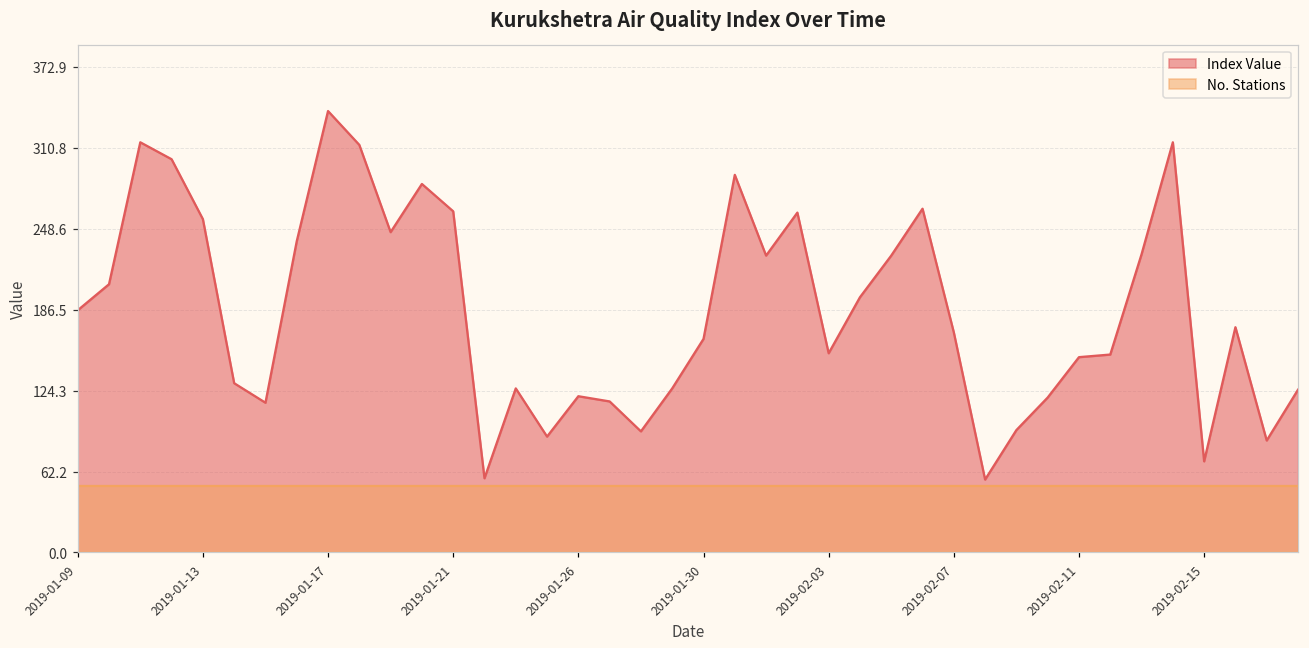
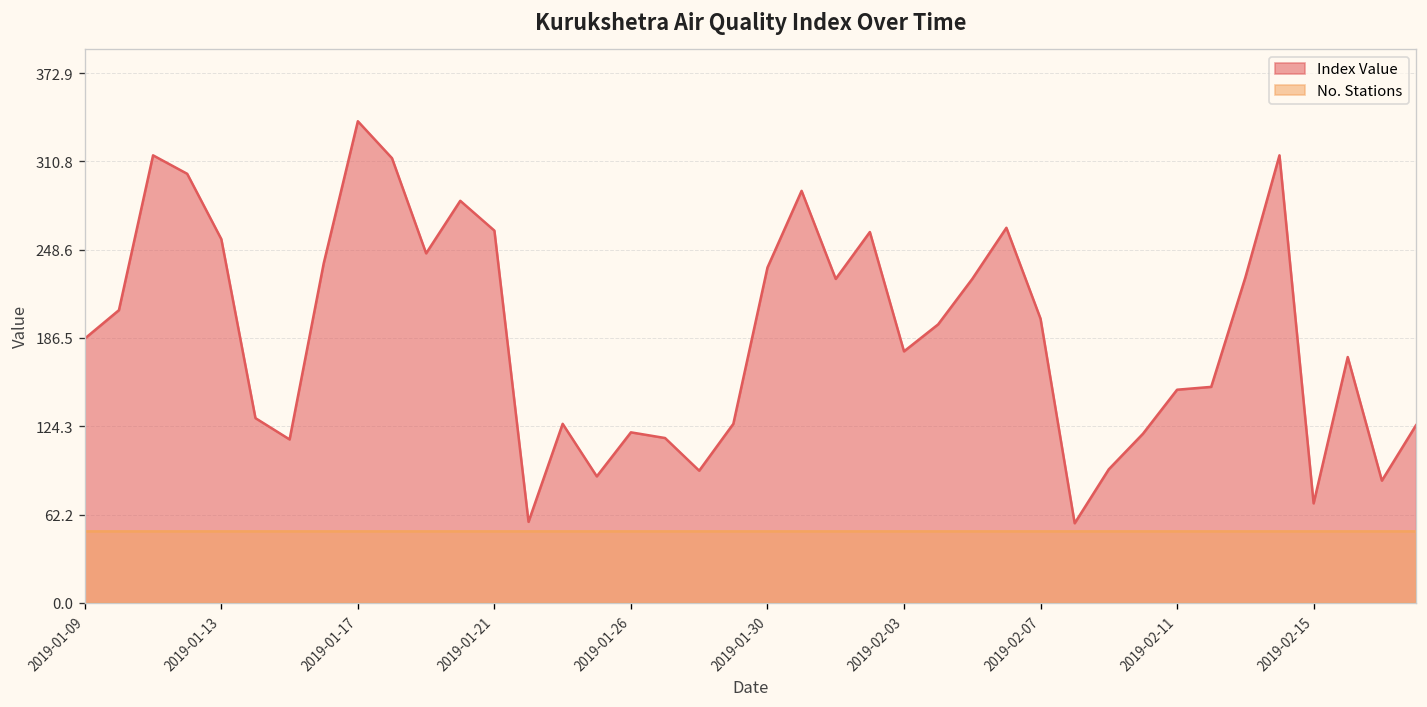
  {
    "Index Value": {
      "2019-01-09": 186,
      "2019-01-13": 256,
      "2019-01-17": 339,
      "2019-01-21": 262,
      "2019-01-26": 120,
-     "2019-01-30": 164,
-     "2019-02-03": 153,
-     "2019-02-07": 169,
+     "2019-01-30": 236,
+     "2019-02-03": 177,
+     "2019-02-07": 200,
      "2019-02-11": 150,
      "2019-02-15": 70
    },
    "No. Stations": {
      "2019-01-09": 51,
      "2019-01-13": 51,
      "2019-01-17": 51,
      "2019-01-21": 51,
      "2019-01-26": 51,
      "2019-01-30": 51,
      "2019-02-03": 51,
      "2019-02-07": 51,
      "2019-02-11": 51,
      "2019-02-15": 51
    }
  }
